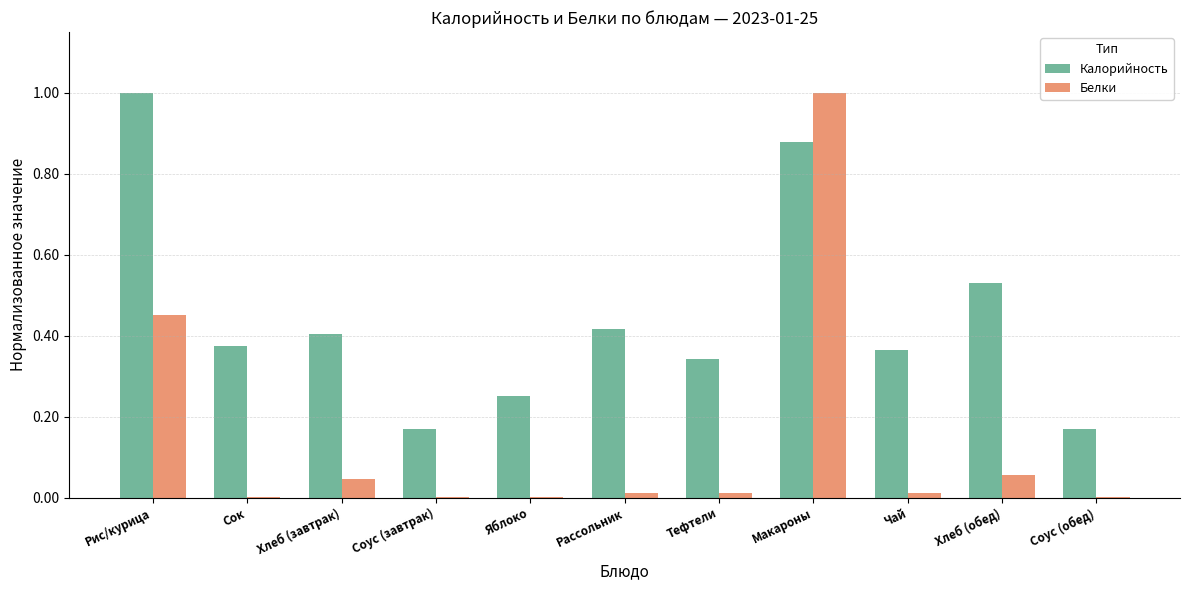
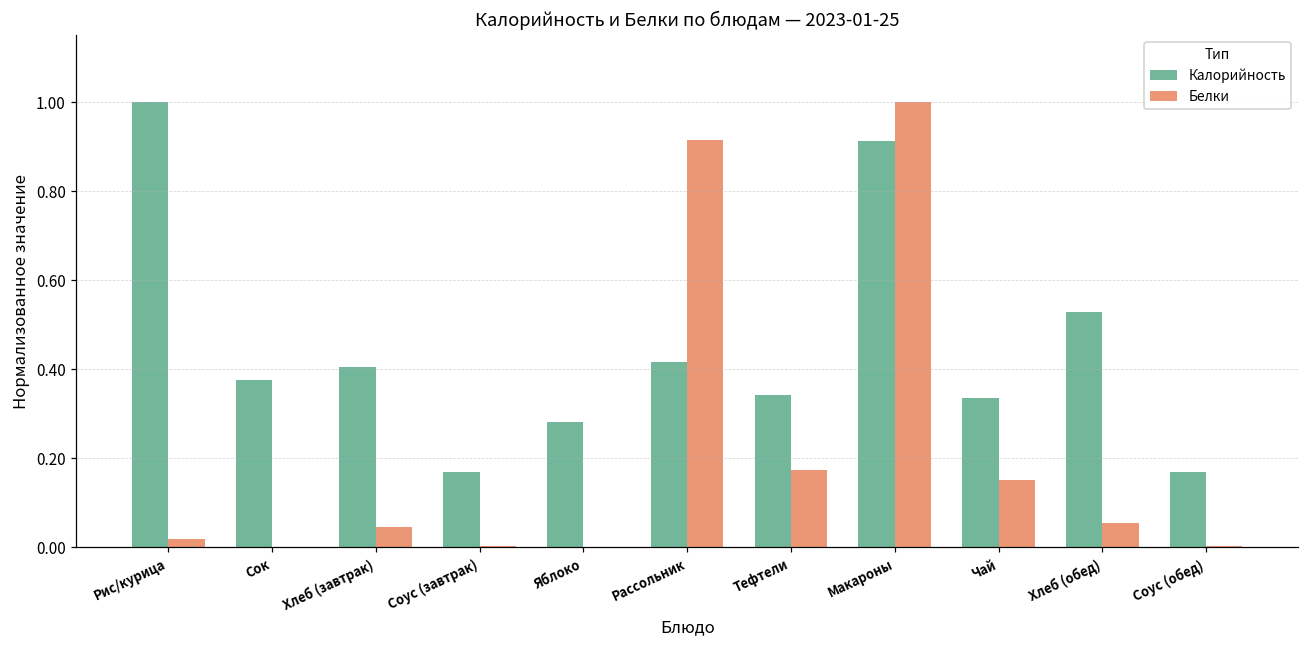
  {
    "Калорийность": {
      "Рис/курица": 1.00,
      "Сок": 0.37,
      "Хлеб (завтрак)": 0.41,
      "Соус (завтрак)": 0.17,
-     "Яблоко": 0.25,
+     "Яблоко": 0.28,
      "Рассольник": 0.42,
      "Тефтели": 0.34,
-     "Макароны": 0.88,
-     "Чай": 0.36,
+     "Макароны": 0.91,
+     "Чай": 0.34,
      "Хлеб (обед)": 0.53,
      "Соус (обед)": 0.17
    },
    "Белки": {
-     "Рис/курица": 0.45,
+     "Рис/курица": 0.02,
      "Хлеб (завтрак)": 0.05,
-     "Рассольник": 0.01,
-     "Тефтели": 0.01,
+     "Рассольник": 0.91,
+     "Тефтели": 0.17,
      "Макароны": 1.00,
-     "Чай": 0.01,
+     "Чай": 0.15,
      "Хлеб (обед)": 0.05
    }
  }
